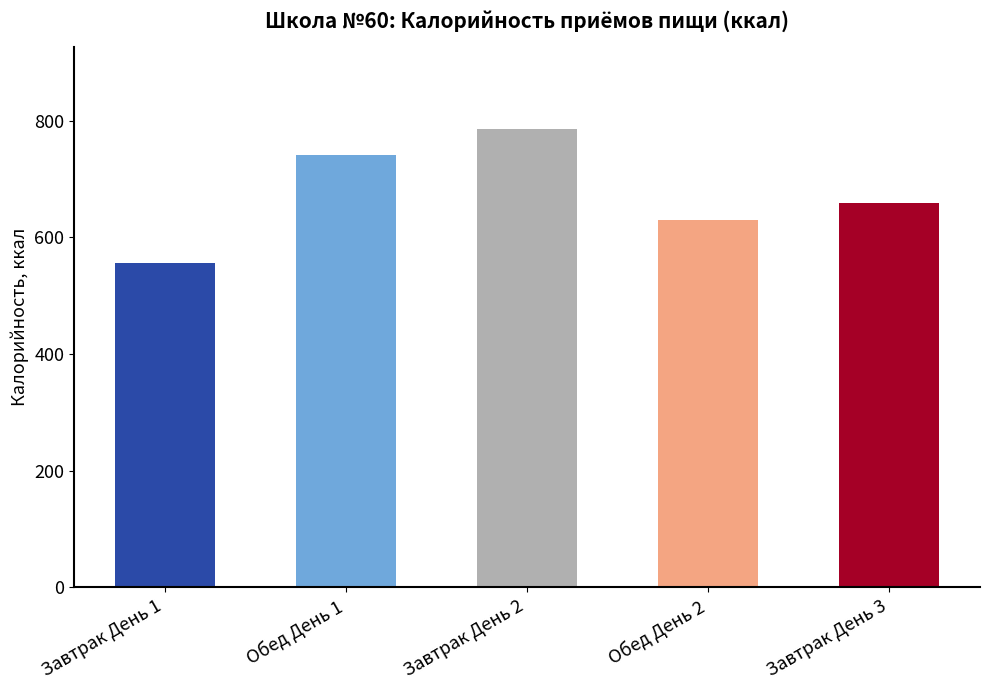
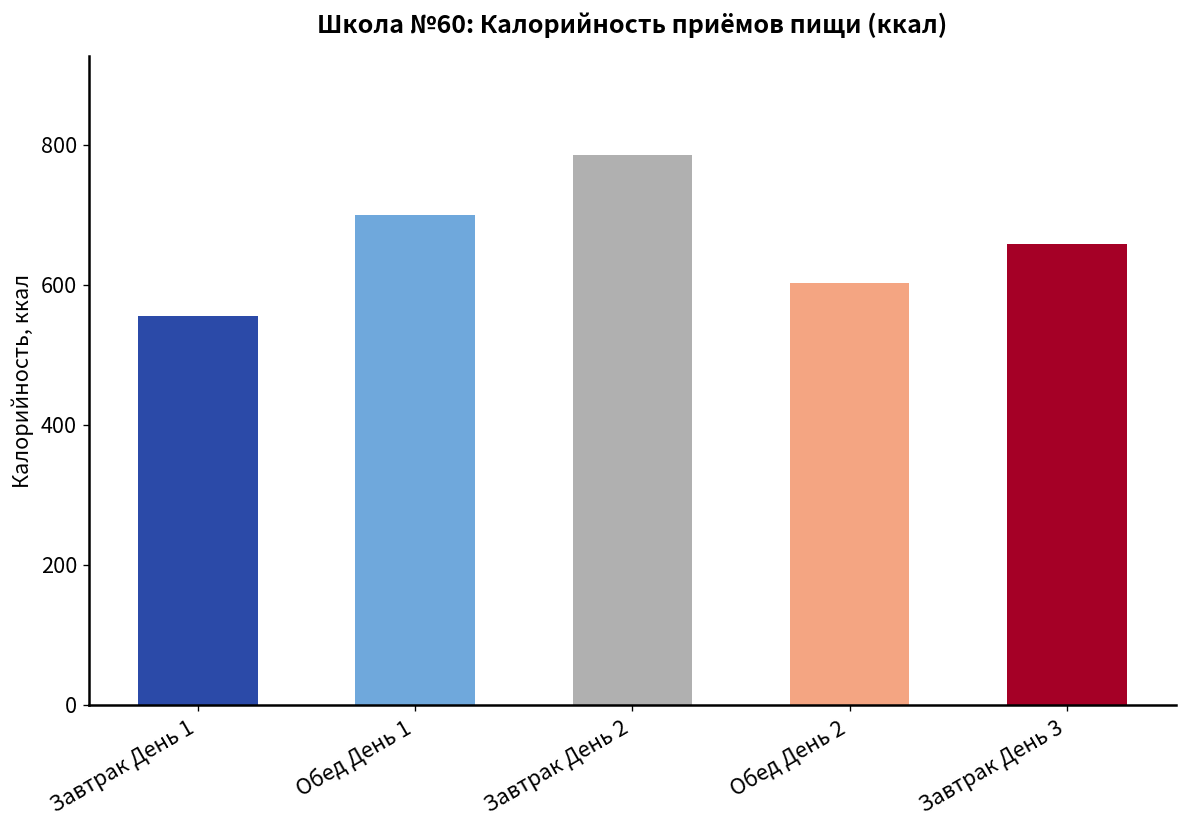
  {
    "Завтрак День 1": 560,
-   "Обед День 1": 740,
+   "Обед День 1": 700,
    "Завтрак День 2": 790,
-   "Обед День 2": 630,
+   "Обед День 2": 600,
    "Завтрак День 3": 660
  }
